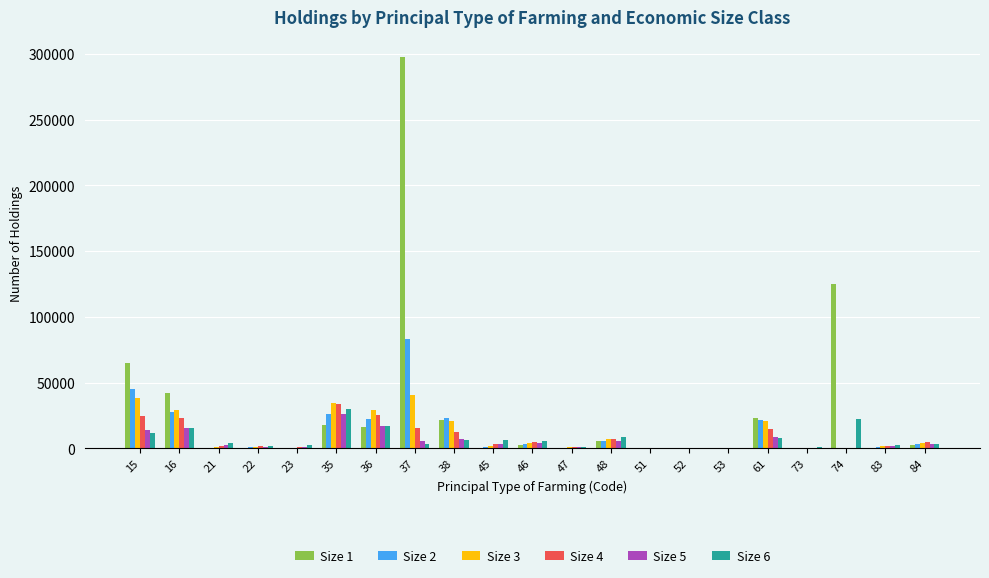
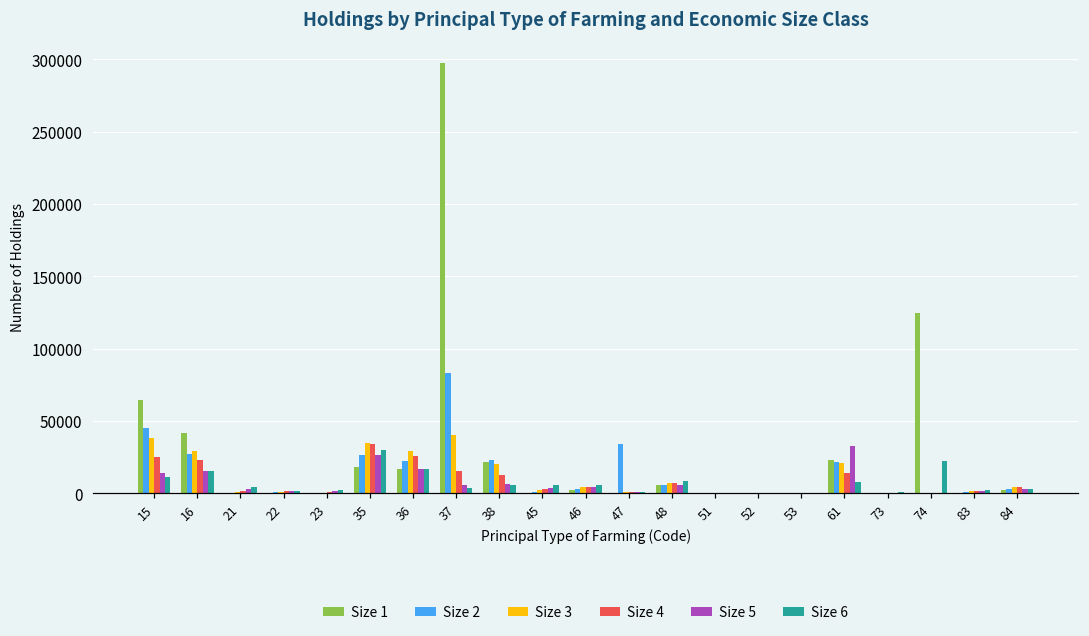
  {
    "Size 1": {
      "15": 65000,
      "16": 42000,
      "35": 18000,
      "36": 16000,
      "37": 298000,
      "38": 21000,
      "46": 2000,
      "48": 5000,
      "61": 23000,
      "74": 125000,
      "84": 2000
    },
    "Size 2": {
      "15": 45000,
      "16": 27000,
      "35": 26000,
      "36": 22000,
      "37": 83000,
      "38": 23000,
      "46": 3000,
-     "47": 0,
+     "47": 34000,
      "48": 6000,
      "61": 21000,
      "84": 3000
    },
    "Size 3": {
      "15": 38000,
      "16": 29000,
      "35": 35000,
      "36": 29000,
      "37": 40000,
      "38": 21000,
      "45": 2000,
      "46": 4000,
      "48": 7000,
      "61": 21000,
      "84": 4000
    },
    "Size 4": {
      "15": 25000,
      "16": 23000,
      "35": 34000,
      "36": 26000,
      "37": 15000,
      "38": 12000,
      "45": 3000,
      "46": 5000,
      "48": 7000,
      "61": 14000,
      "83": 2000,
      "84": 4000
    },
    "Size 5": {
      "15": 14000,
      "16": 15000,
      "21": 3000,
      "35": 26000,
      "36": 17000,
      "37": 6000,
      "38": 7000,
      "45": 3000,
      "46": 4000,
      "48": 6000,
-     "61": 8000,
+     "61": 33000,
      "84": 3000
    },
    "Size 6": {
      "15": 11000,
      "16": 16000,
      "21": 4000,
      "22": 2000,
      "23": 2000,
      "35": 30000,
      "36": 17000,
      "37": 3000,
      "38": 6000,
      "45": 6000,
      "46": 6000,
      "48": 9000,
      "61": 8000,
      "74": 23000,
      "83": 2000,
      "84": 3000
    }
  }
